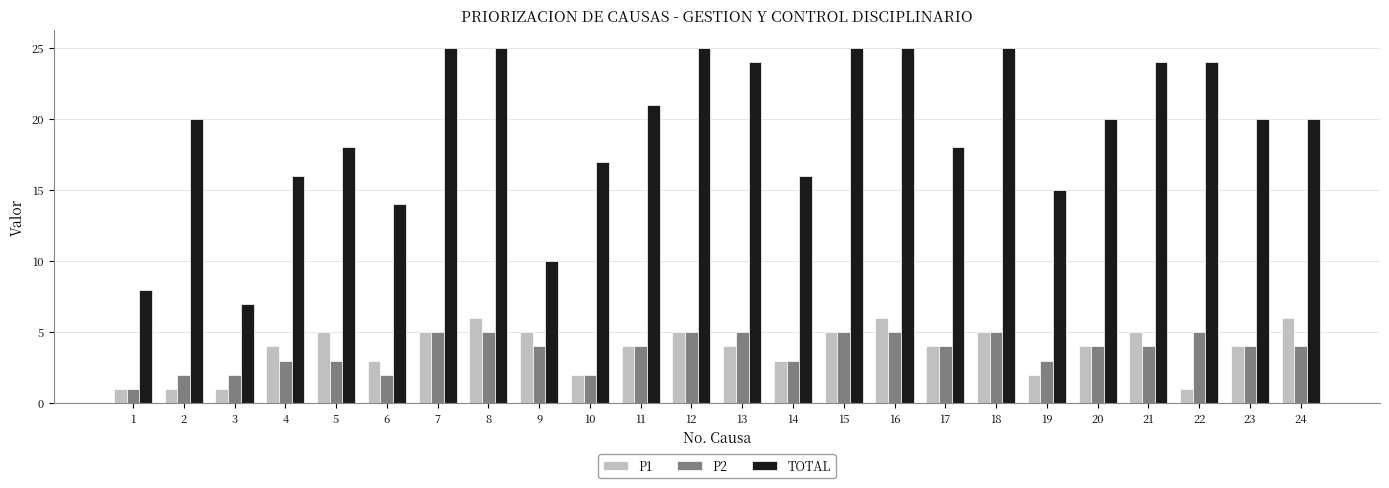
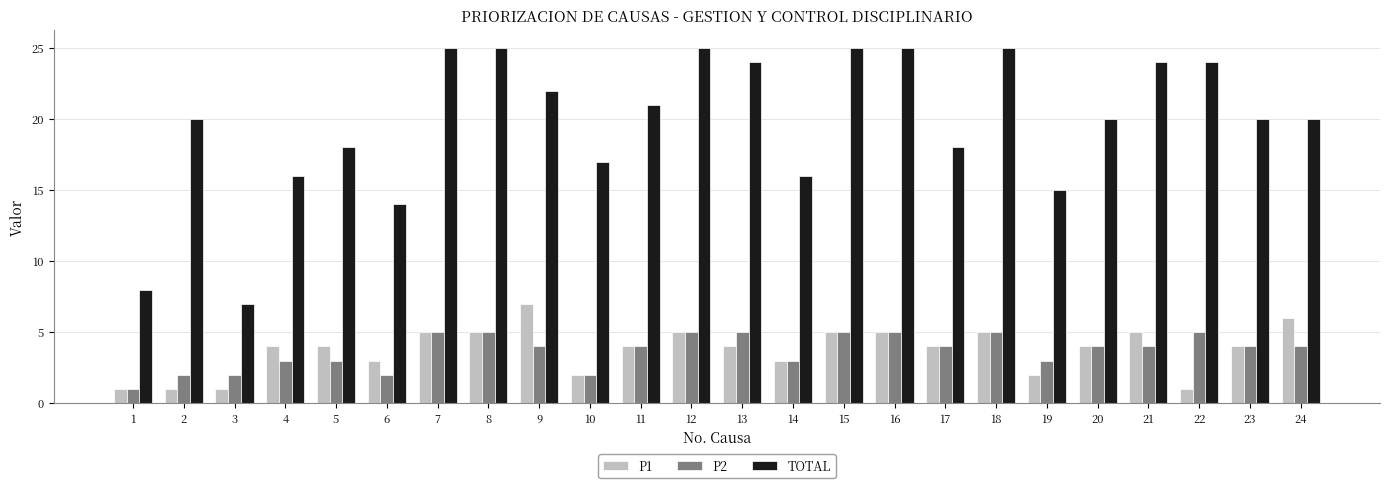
  {
    "P1": {
      "1": 1,
      "2": 1,
      "3": 1,
      "4": 4,
-     "5": 5,
+     "5": 4,
      "6": 3,
      "7": 5,
-     "8": 6,
-     "9": 5,
+     "8": 5,
+     "9": 7,
      "10": 2,
      "11": 4,
      "12": 5,
      "13": 4,
      "14": 3,
      "15": 5,
-     "16": 6,
+     "16": 5,
      "17": 4,
      "18": 5,
      "19": 2,
      "20": 4,
      "21": 5,
      "22": 1,
      "23": 4,
      "24": 6
    },
    "P2": {
      "1": 1,
      "2": 2,
      "3": 2,
      "4": 3,
      "5": 3,
      "6": 2,
      "7": 5,
      "8": 5,
      "9": 4,
      "10": 2,
      "11": 4,
      "12": 5,
      "13": 5,
      "14": 3,
      "15": 5,
      "16": 5,
      "17": 4,
      "18": 5,
      "19": 3,
      "20": 4,
      "21": 4,
      "22": 5,
      "23": 4,
      "24": 4
    },
    "TOTAL": {
      "1": 8,
      "2": 20,
      "3": 7,
      "4": 16,
      "5": 18,
      "6": 14,
      "7": 25,
      "8": 25,
-     "9": 10,
+     "9": 22,
      "10": 17,
      "11": 21,
      "12": 25,
      "13": 24,
      "14": 16,
      "15": 25,
      "16": 25,
      "17": 18,
      "18": 25,
      "19": 15,
      "20": 20,
      "21": 24,
      "22": 24,
      "23": 20,
      "24": 20
    }
  }
